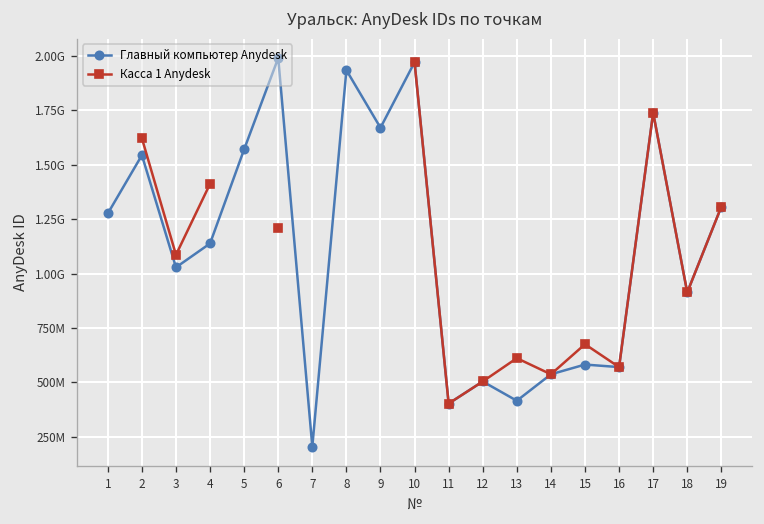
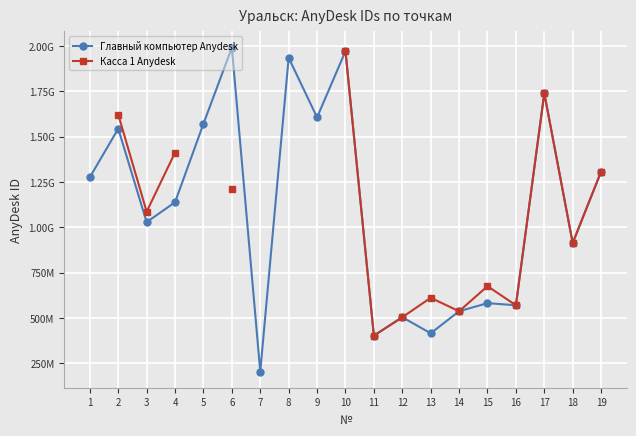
  {
    "Главный компьютер Anydesk": {
      "1": 1280000000,
      "2": 1540000000,
      "3": 1030000000,
      "4": 1140000000,
      "5": 1570000000,
      "7": 200000000,
      "8": 1940000000,
-     "9": 1670000000,
+     "9": 1610000000,
      "13": 420000000,
      "15": 580000000
    },
    "Касса 1 Anydesk": {
      "2": 1620000000,
      "3": 1090000000,
      "4": 1410000000,
      "6": 1210000000,
      "13": 610000000,
      "15": 680000000
    }
  }
